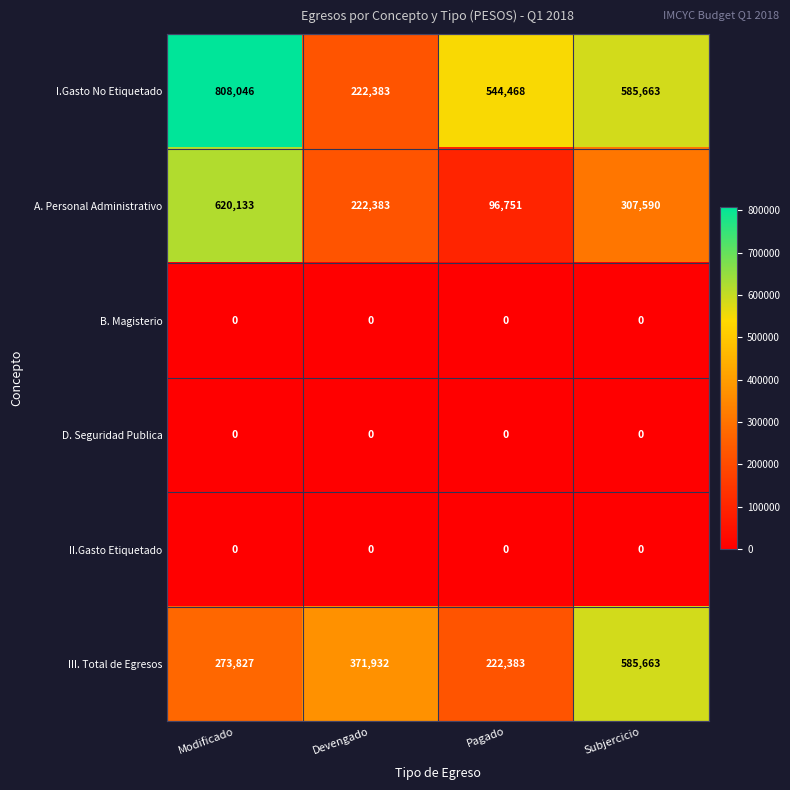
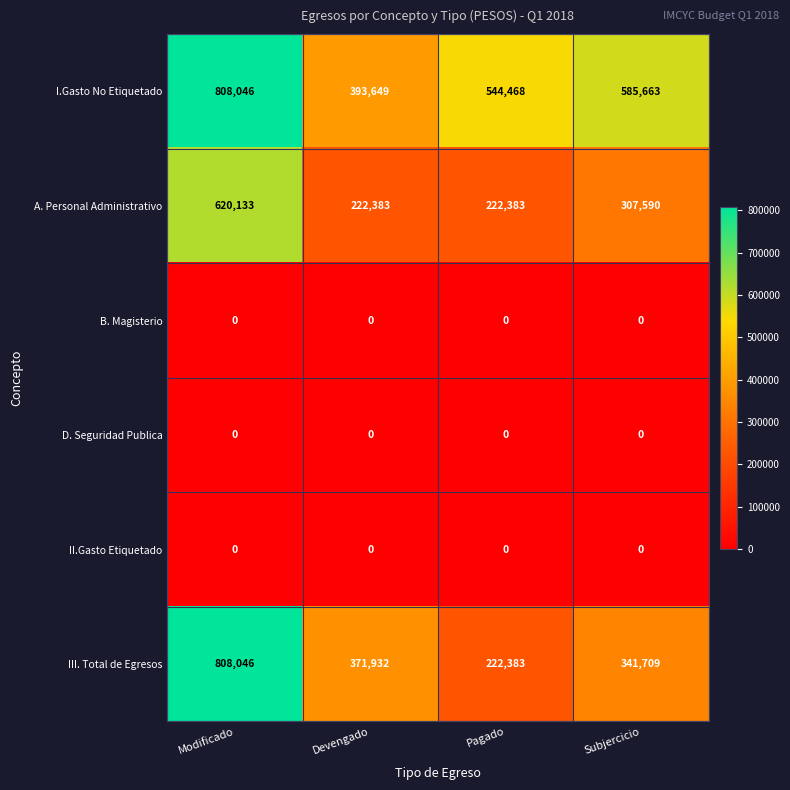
  {
    "I.Gasto No Etiquetado": {
      "Modificado": "808,046",
-     "Devengado": "222,383",
+     "Devengado": "393,649",
      "Pagado": "544,468",
      "Subjercicio": "585,663"
    },
    "A. Personal Administrativo": {
      "Modificado": "620,133",
      "Devengado": "222,383",
-     "Pagado": "96,751",
+     "Pagado": "222,383",
      "Subjercicio": "307,590"
    },
    "B. Magisterio": {
      "Modificado": "0",
      "Devengado": "0",
      "Pagado": "0",
      "Subjercicio": "0"
    },
    "D. Seguridad Publica": {
      "Modificado": "0",
      "Devengado": "0",
      "Pagado": "0",
      "Subjercicio": "0"
    },
    "II.Gasto Etiquetado": {
      "Modificado": "0",
      "Devengado": "0",
      "Pagado": "0",
      "Subjercicio": "0"
    },
    "III. Total de Egresos": {
-     "Modificado": "273,827",
+     "Modificado": "808,046",
      "Devengado": "371,932",
      "Pagado": "222,383",
-     "Subjercicio": "585,663"
+     "Subjercicio": "341,709"
    }
  }
